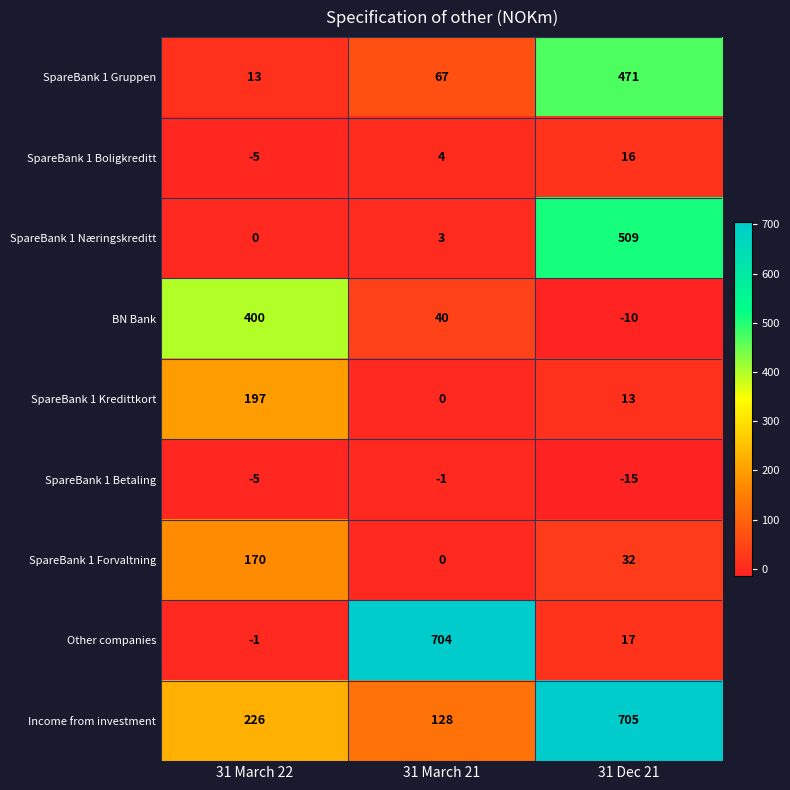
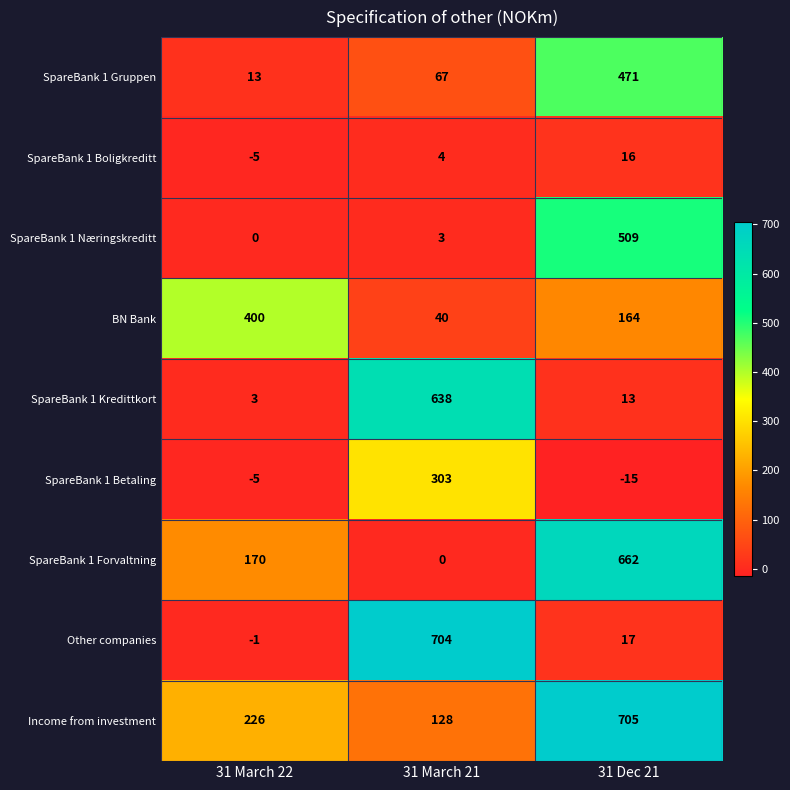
  {
    "SpareBank 1 Gruppen": {
      "31 March 22": 13,
      "31 March 21": 67,
      "31 Dec 21": 471
    },
    "SpareBank 1 Boligkreditt": {
      "31 March 22": -5,
      "31 March 21": 4,
      "31 Dec 21": 16
    },
    "SpareBank 1 Næringskreditt": {
      "31 March 22": 0,
      "31 March 21": 3,
      "31 Dec 21": 509
    },
    "BN Bank": {
      "31 March 22": 400,
      "31 March 21": 40,
-     "31 Dec 21": -10
+     "31 Dec 21": 164
    },
    "SpareBank 1 Kredittkort": {
-     "31 March 22": 197,
-     "31 March 21": 0,
+     "31 March 22": 3,
+     "31 March 21": 638,
      "31 Dec 21": 13
    },
    "SpareBank 1 Betaling": {
      "31 March 22": -5,
-     "31 March 21": -1,
+     "31 March 21": 303,
      "31 Dec 21": -15
    },
    "SpareBank 1 Forvaltning": {
      "31 March 22": 170,
      "31 March 21": 0,
-     "31 Dec 21": 32
+     "31 Dec 21": 662
    },
    "Other companies": {
      "31 March 22": -1,
      "31 March 21": 704,
      "31 Dec 21": 17
    },
    "Income from investment": {
      "31 March 22": 226,
      "31 March 21": 128,
      "31 Dec 21": 705
    }
  }
